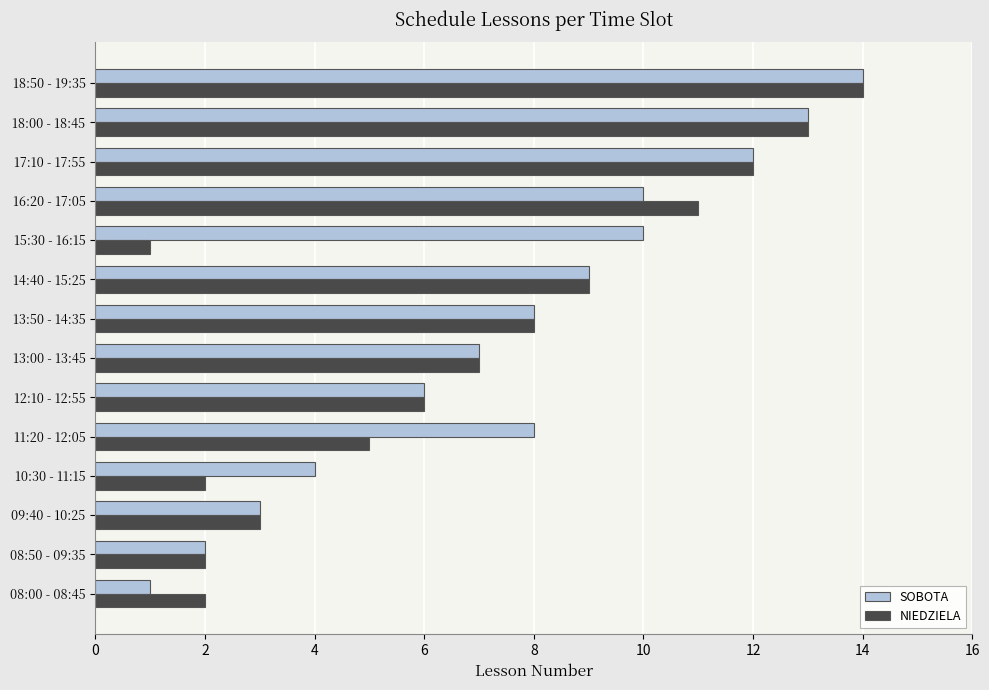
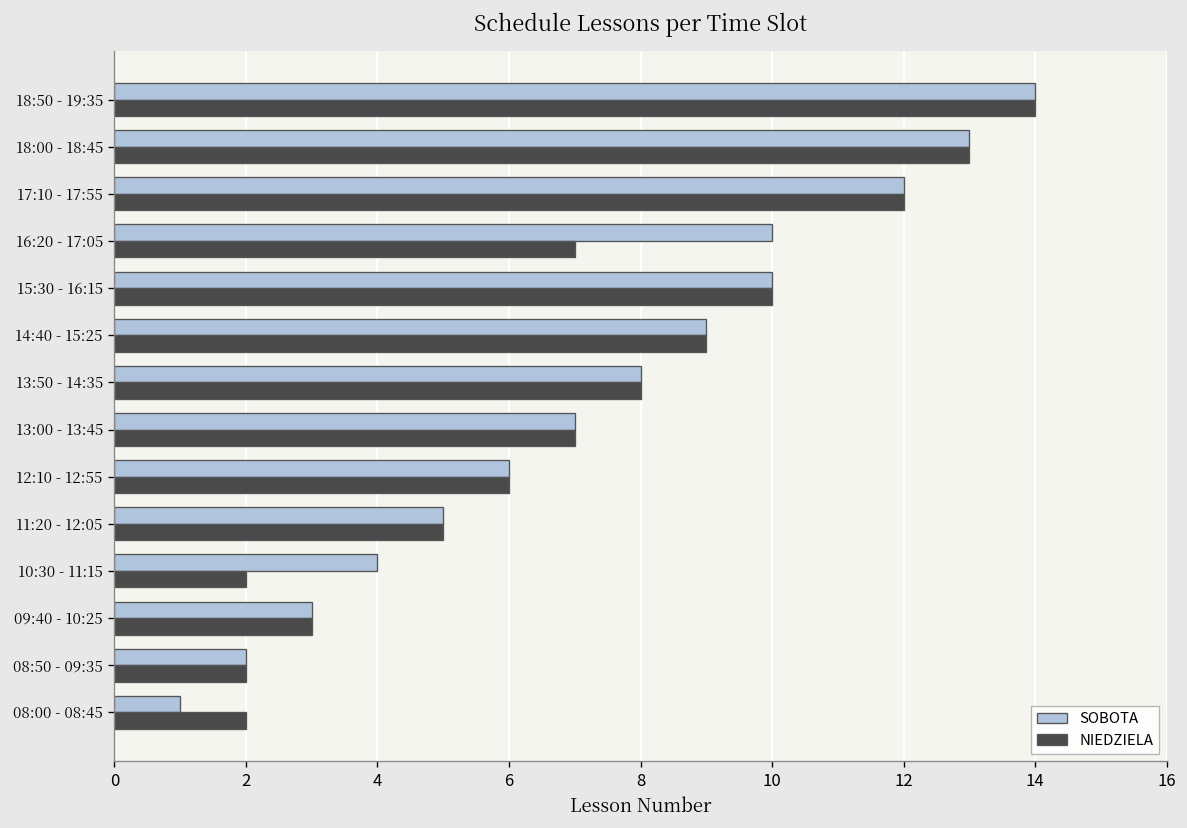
  {
    "SOBOTA": {
      "18:50 - 19:35": 14,
      "18:00 - 18:45": 13,
      "17:10 - 17:55": 12,
      "16:20 - 17:05": 10,
      "15:30 - 16:15": 10,
      "14:40 - 15:25": 9,
      "13:50 - 14:35": 8,
      "13:00 - 13:45": 7,
      "12:10 - 12:55": 6,
-     "11:20 - 12:05": 8,
+     "11:20 - 12:05": 5,
      "10:30 - 11:15": 4,
      "09:40 - 10:25": 3,
      "08:50 - 09:35": 2,
      "08:00 - 08:45": 1
    },
    "NIEDZIELA": {
      "18:50 - 19:35": 14,
      "18:00 - 18:45": 13,
      "17:10 - 17:55": 12,
-     "16:20 - 17:05": 11,
-     "15:30 - 16:15": 1,
+     "16:20 - 17:05": 7,
+     "15:30 - 16:15": 10,
      "14:40 - 15:25": 9,
      "13:50 - 14:35": 8,
      "13:00 - 13:45": 7,
      "12:10 - 12:55": 6,
      "11:20 - 12:05": 5,
      "10:30 - 11:15": 2,
      "09:40 - 10:25": 3,
      "08:50 - 09:35": 2,
      "08:00 - 08:45": 2
    }
  }
